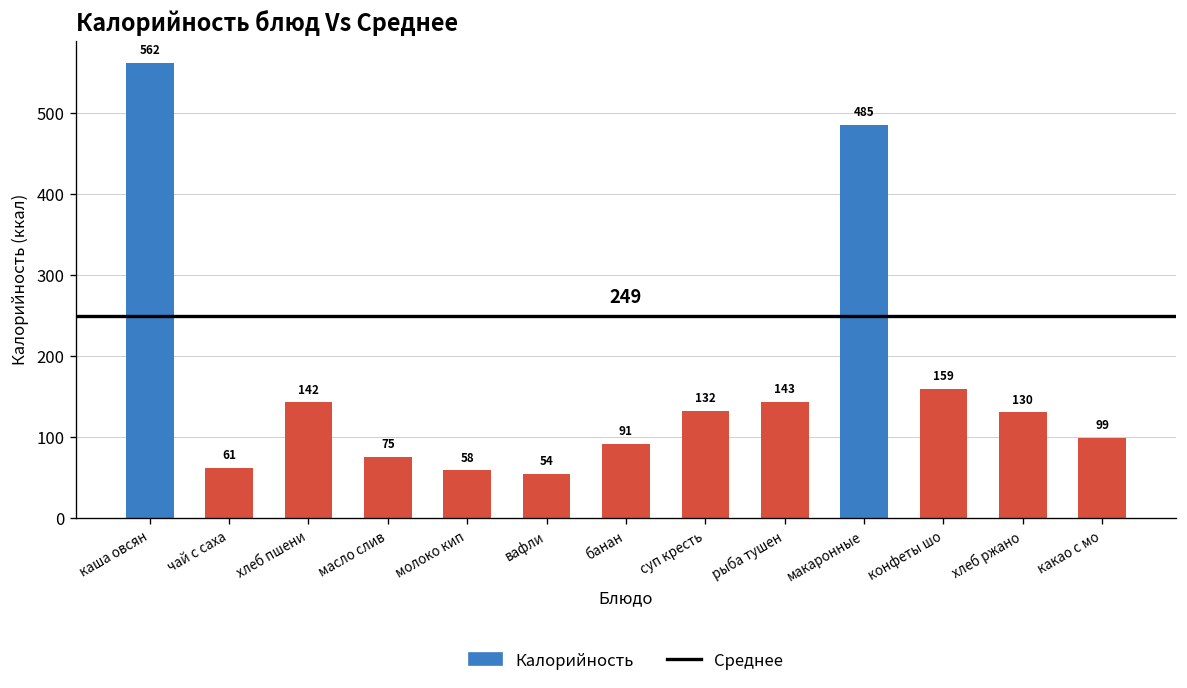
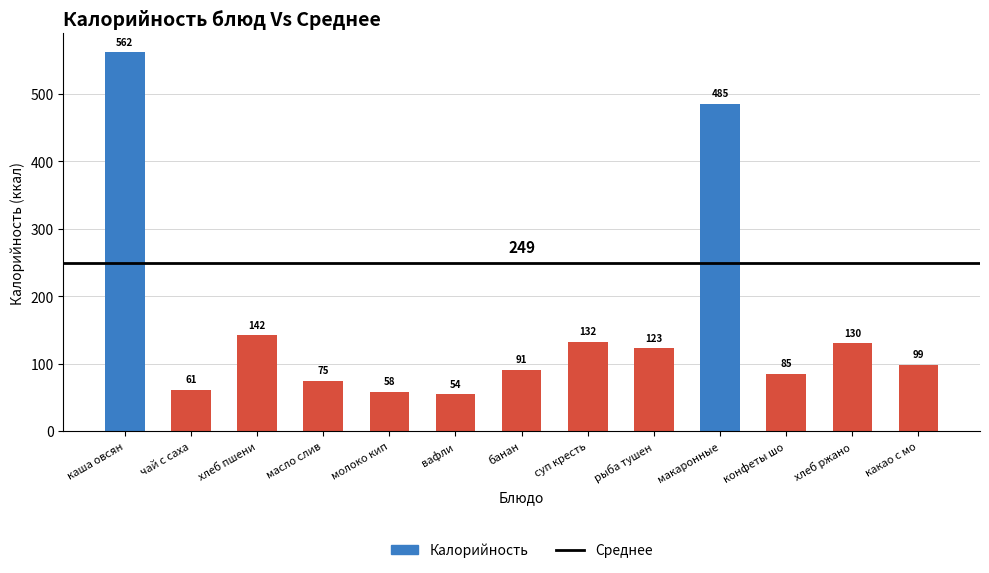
  {
    "каша овсян": 562,
    "чай с саха": 61,
    "хлеб пшени": 142,
    "масло слив": 75,
    "молоко кип": 58,
    "вафли": 54,
    "банан": 91,
    "суп кресть": 132,
-   "рыба тушен": 143,
+   "рыба тушен": 123,
    "макаронные": 485,
-   "конфеты шо": 159,
+   "конфеты шо": 85,
    "хлеб ржано": 130,
    "какао с мо": 99
  }
